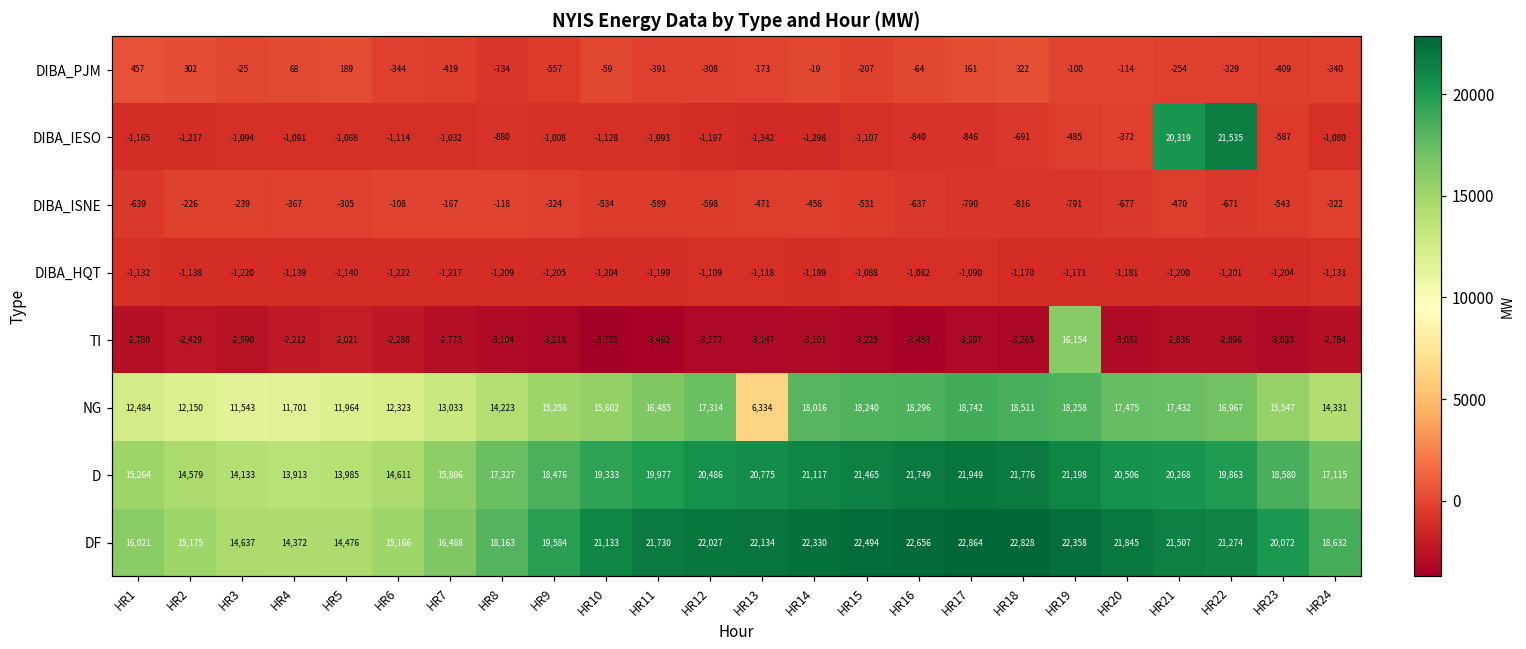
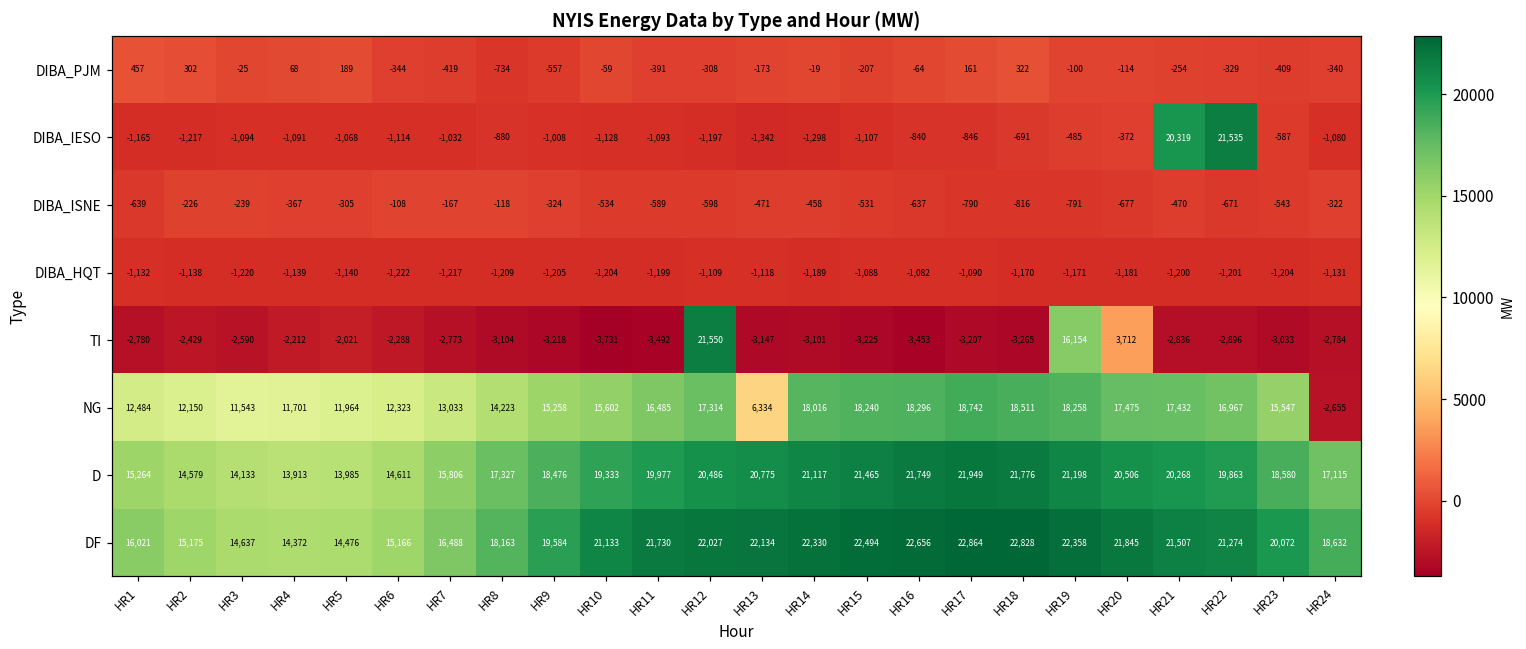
  {
    "DIBA_PJM": {
      "HR1": "457",
      "HR2": "302",
      "HR3": "-25",
      "HR4": "68",
      "HR5": "189",
      "HR6": "-344",
      "HR7": "-419",
      "HR8": "-734",
      "HR9": "-557",
      "HR10": "-59",
      "HR11": "-391",
      "HR12": "-308",
      "HR13": "-173",
      "HR14": "-19",
      "HR15": "-207",
      "HR16": "-64",
      "HR17": "161",
      "HR18": "322",
      "HR19": "-100",
      "HR20": "-114",
      "HR21": "-254",
      "HR22": "-329",
      "HR23": "-409",
      "HR24": "-340"
    },
    "DIBA_IESO": {
      "HR1": "-1,165",
      "HR2": "-1,217",
      "HR3": "-1,094",
      "HR4": "-1,091",
      "HR5": "-1,068",
      "HR6": "-1,114",
      "HR7": "-1,032",
      "HR8": "-880",
      "HR9": "-1,008",
      "HR10": "-1,128",
      "HR11": "-1,093",
      "HR12": "-1,197",
      "HR13": "-1,342",
      "HR14": "-1,298",
      "HR15": "-1,107",
      "HR16": "-840",
      "HR17": "-846",
      "HR18": "-691",
      "HR19": "-485",
      "HR20": "-372",
      "HR21": "20,319",
      "HR22": "21,535",
      "HR23": "-587",
      "HR24": "-1,080"
    },
    "DIBA_ISNE": {
      "HR1": "-639",
      "HR2": "-226",
      "HR3": "-239",
      "HR4": "-367",
      "HR5": "-305",
      "HR6": "-108",
      "HR7": "-167",
      "HR8": "-118",
      "HR9": "-324",
      "HR10": "-534",
      "HR11": "-589",
      "HR12": "-598",
      "HR13": "-471",
      "HR14": "-458",
      "HR15": "-531",
      "HR16": "-637",
      "HR17": "-790",
      "HR18": "-816",
      "HR19": "-791",
      "HR20": "-677",
      "HR21": "-470",
      "HR22": "-671",
      "HR23": "-543",
      "HR24": "-322"
    },
    "DIBA_HQT": {
      "HR1": "-1,132",
      "HR2": "-1,138",
      "HR3": "-1,220",
      "HR4": "-1,139",
      "HR5": "-1,140",
      "HR6": "-1,222",
      "HR7": "-1,217",
      "HR8": "-1,209",
      "HR9": "-1,205",
      "HR10": "-1,204",
      "HR11": "-1,199",
      "HR12": "-1,109",
      "HR13": "-1,118",
      "HR14": "-1,189",
      "HR15": "-1,088",
      "HR16": "-1,082",
      "HR17": "-1,090",
      "HR18": "-1,170",
      "HR19": "-1,171",
      "HR20": "-1,181",
      "HR21": "-1,200",
      "HR22": "-1,201",
      "HR23": "-1,204",
      "HR24": "-1,131"
    },
    "TI": {
      "HR1": "-2,780",
      "HR2": "-2,429",
      "HR3": "-2,590",
      "HR4": "-2,212",
      "HR5": "-2,021",
      "HR6": "-2,288",
      "HR7": "-2,773",
      "HR8": "-3,104",
      "HR9": "-3,218",
      "HR10": "-3,731",
      "HR11": "-3,492",
-     "HR12": "-3,172",
+     "HR12": "21,550",
      "HR13": "-3,147",
      "HR14": "-3,101",
      "HR15": "-3,225",
      "HR16": "-3,453",
      "HR17": "-3,207",
      "HR18": "-3,265",
      "HR19": "16,154",
-     "HR20": "-3,031",
+     "HR20": "3,712",
      "HR21": "-2,836",
      "HR22": "-2,896",
      "HR23": "-3,033",
      "HR24": "-2,784"
    },
    "NG": {
      "HR1": "12,484",
      "HR2": "12,150",
      "HR3": "11,543",
      "HR4": "11,701",
      "HR5": "11,964",
      "HR6": "12,323",
      "HR7": "13,033",
      "HR8": "14,223",
      "HR9": "15,258",
      "HR10": "15,602",
      "HR11": "16,485",
      "HR12": "17,314",
      "HR13": "6,334",
      "HR14": "18,016",
      "HR15": "18,240",
      "HR16": "18,296",
      "HR17": "18,742",
      "HR18": "18,511",
      "HR19": "18,258",
      "HR20": "17,475",
      "HR21": "17,432",
      "HR22": "16,967",
      "HR23": "15,547",
-     "HR24": "14,331"
+     "HR24": "-2,655"
    },
    "D": {
      "HR1": "15,264",
      "HR2": "14,579",
      "HR3": "14,133",
      "HR4": "13,913",
      "HR5": "13,985",
      "HR6": "14,611",
      "HR7": "15,806",
      "HR8": "17,327",
      "HR9": "18,476",
      "HR10": "19,333",
      "HR11": "19,977",
      "HR12": "20,486",
      "HR13": "20,775",
      "HR14": "21,117",
      "HR15": "21,465",
      "HR16": "21,749",
      "HR17": "21,949",
      "HR18": "21,776",
      "HR19": "21,198",
      "HR20": "20,506",
      "HR21": "20,268",
      "HR22": "19,863",
      "HR23": "18,580",
      "HR24": "17,115"
    },
    "DF": {
      "HR1": "16,021",
      "HR2": "15,175",
      "HR3": "14,637",
      "HR4": "14,372",
      "HR5": "14,476",
      "HR6": "15,166",
      "HR7": "16,488",
      "HR8": "18,163",
      "HR9": "19,584",
      "HR10": "21,133",
      "HR11": "21,730",
      "HR12": "22,027",
      "HR13": "22,134",
      "HR14": "22,330",
      "HR15": "22,494",
      "HR16": "22,656",
      "HR17": "22,864",
      "HR18": "22,828",
      "HR19": "22,358",
      "HR20": "21,845",
      "HR21": "21,507",
      "HR22": "21,274",
      "HR23": "20,072",
      "HR24": "18,632"
    }
  }
